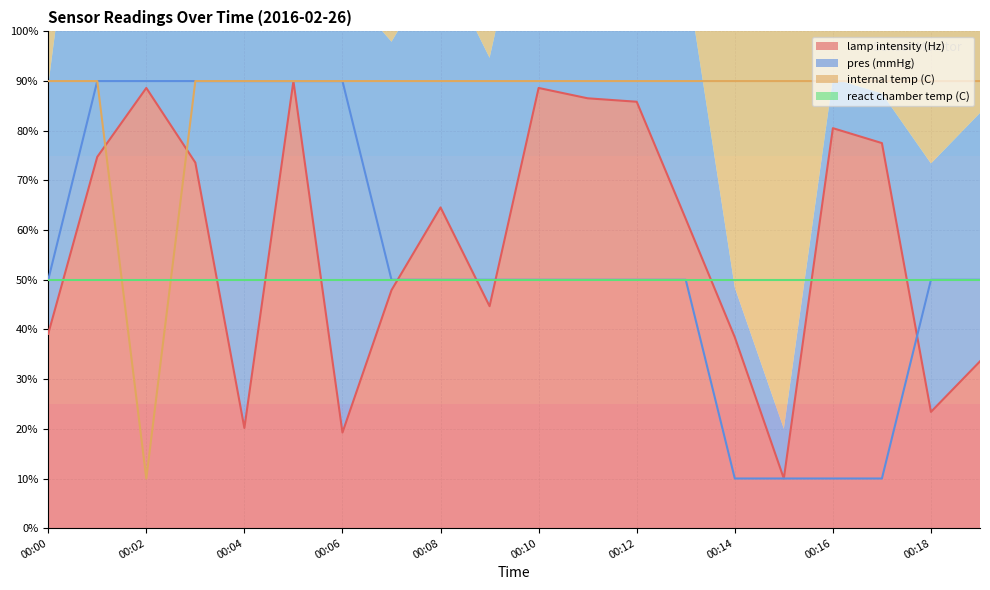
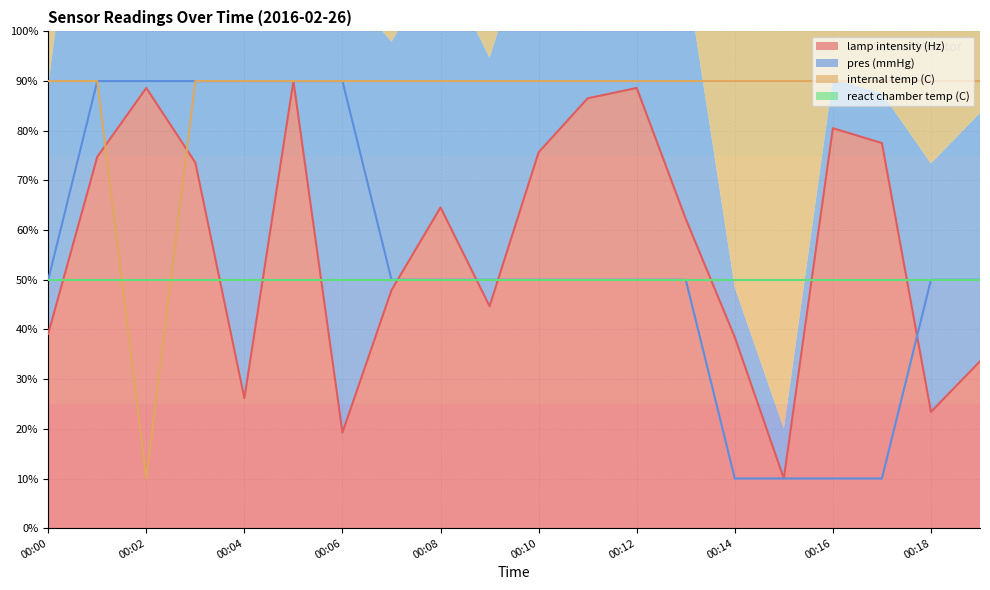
  {
    "lamp intensity (Hz)": {
      "00:00": "39%",
      "00:02": "89%",
-     "00:04": "20%",
+     "00:04": "26%",
      "00:06": "19%",
      "00:08": "65%",
-     "00:10": "89%",
-     "00:12": "86%",
+     "00:10": "76%",
+     "00:12": "89%",
      "00:14": "38%",
      "00:16": "81%",
      "00:18": "23%"
    }
  }
